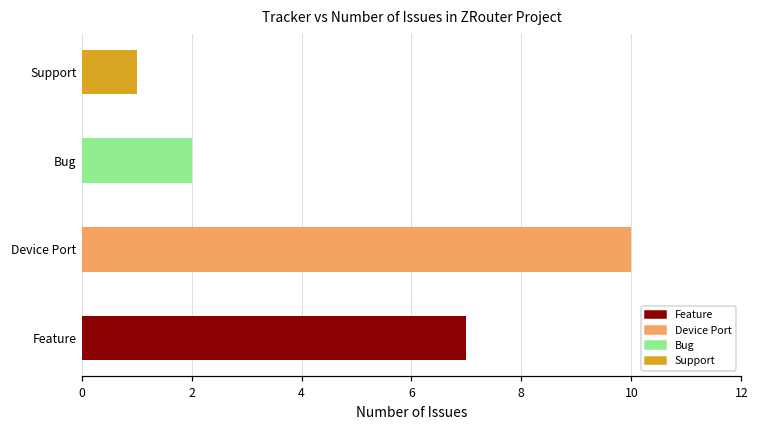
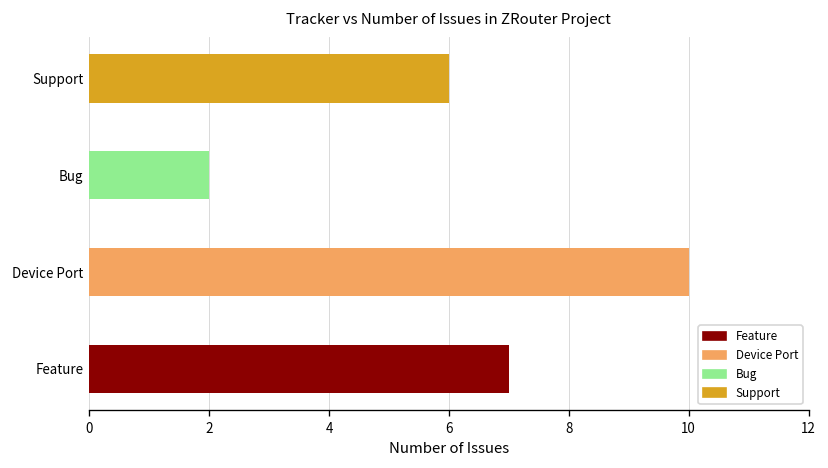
  {
-   "Support": 1,
+   "Support": 6,
    "Bug": 2,
    "Device Port": 10,
    "Feature": 7
  }
